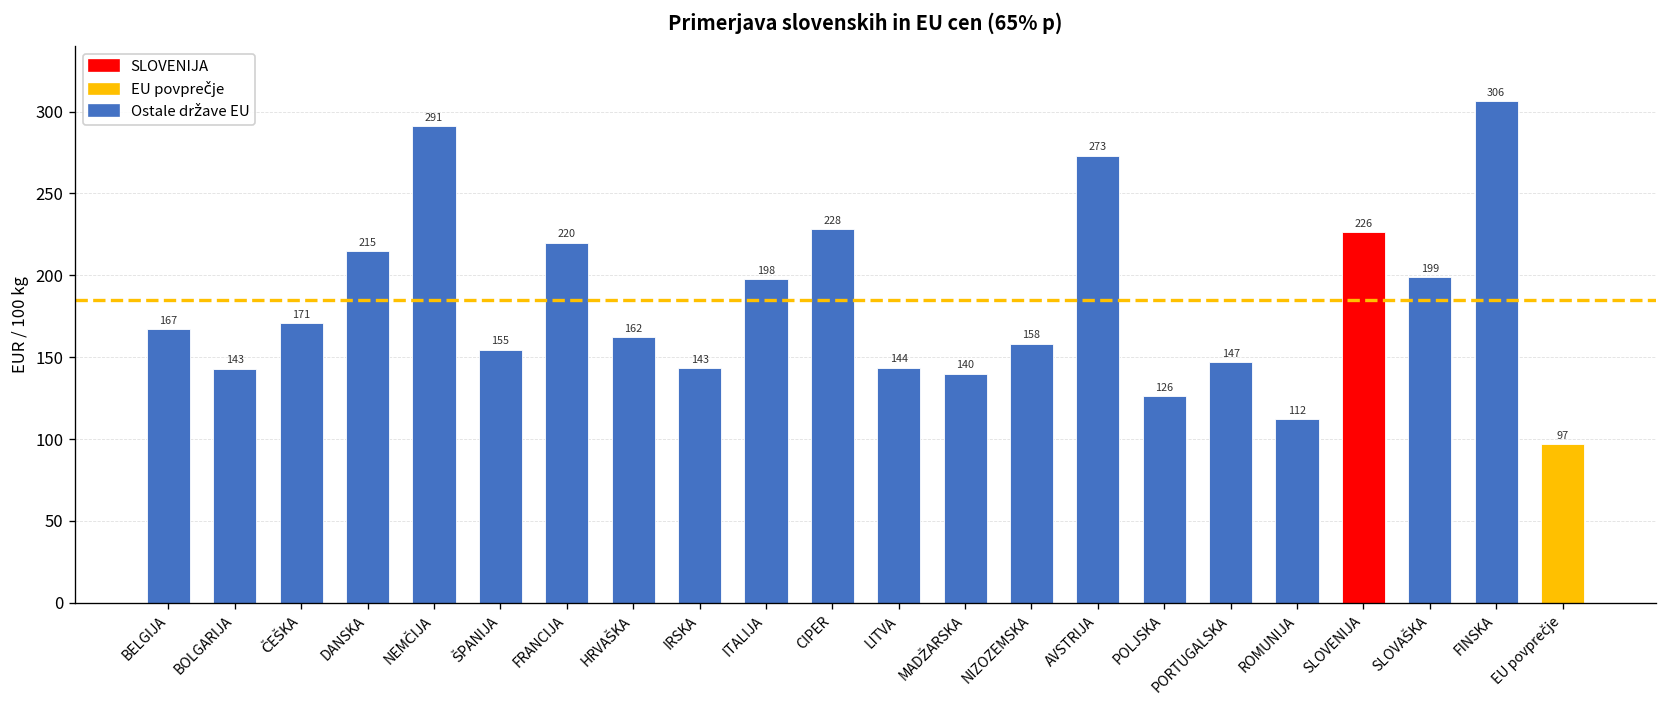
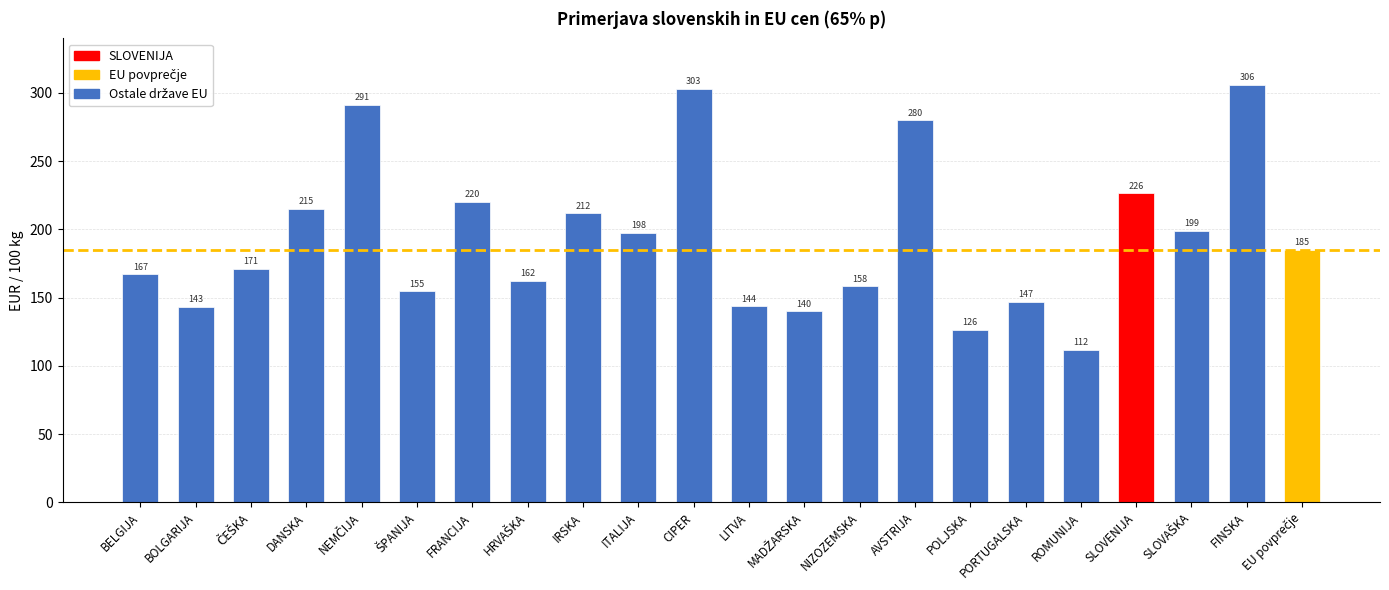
  {
    "BELGIJA": 167,
    "BOLGARIJA": 143,
    "ČEŠKA": 171,
    "DANSKA": 215,
    "NEMČIJA": 291,
    "ŠPANIJA": 155,
    "FRANCIJA": 220,
    "HRVAŠKA": 162,
-   "IRSKA": 143,
+   "IRSKA": 212,
    "ITALIJA": 198,
-   "CIPER": 228,
+   "CIPER": 303,
    "LITVA": 144,
    "MADŽARSKA": 140,
    "NIZOZEMSKA": 158,
-   "AVSTRIJA": 273,
+   "AVSTRIJA": 280,
    "POLJSKA": 126,
    "PORTUGALSKA": 147,
    "ROMUNIJA": 112,
    "SLOVENIJA": 226,
    "SLOVAŠKA": 199,
    "FINSKA": 306,
-   "EU povprečje": 97
+   "EU povprečje": 185
  }
